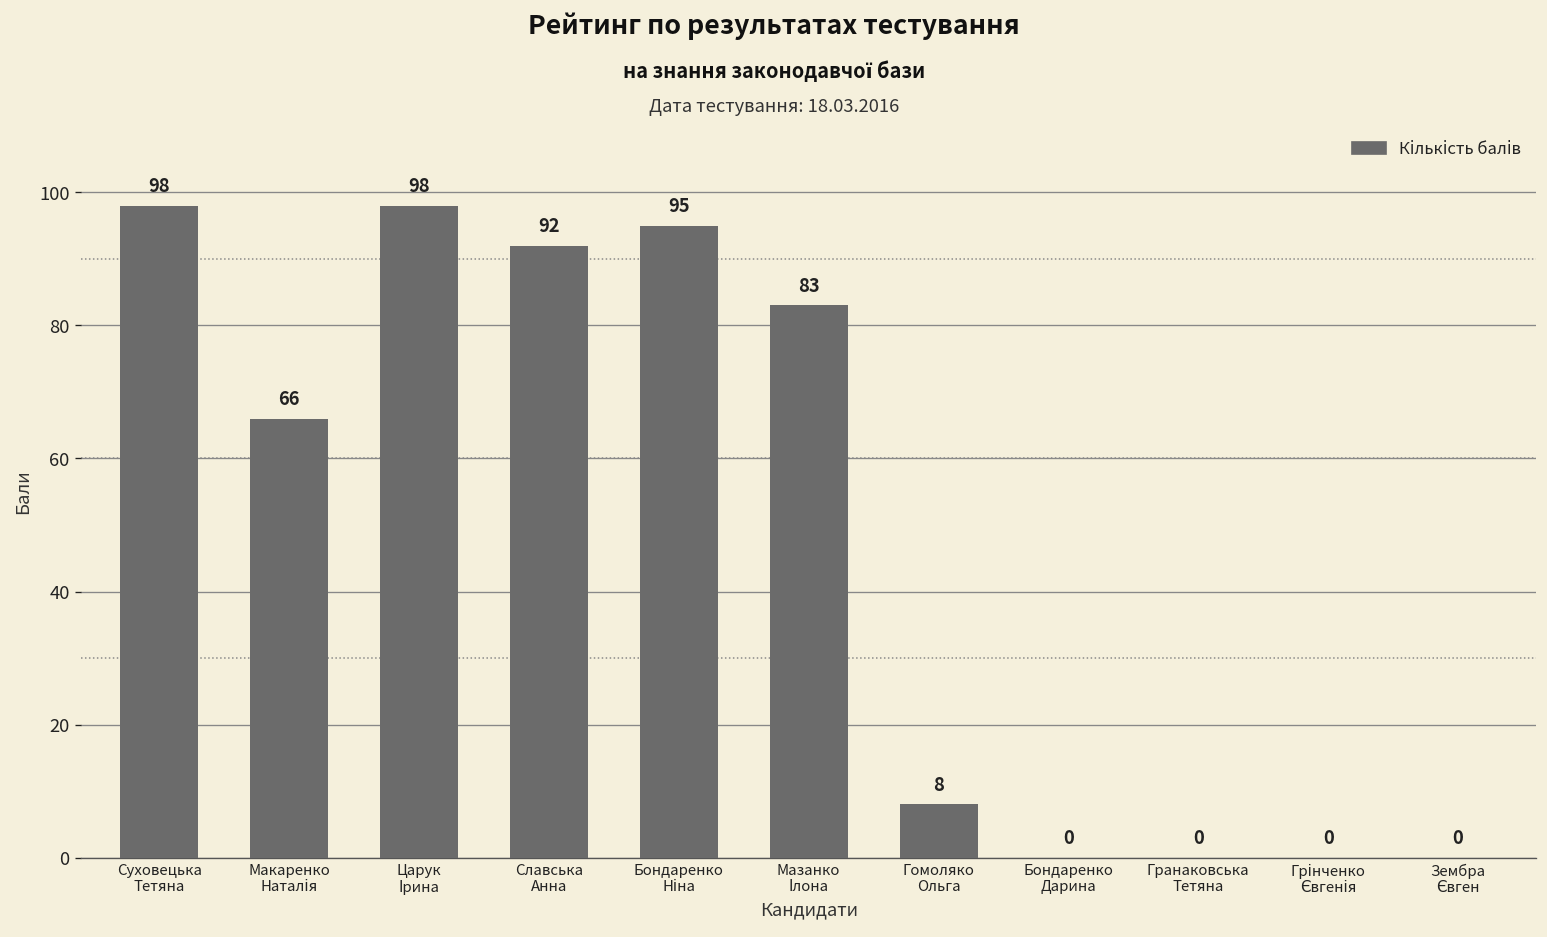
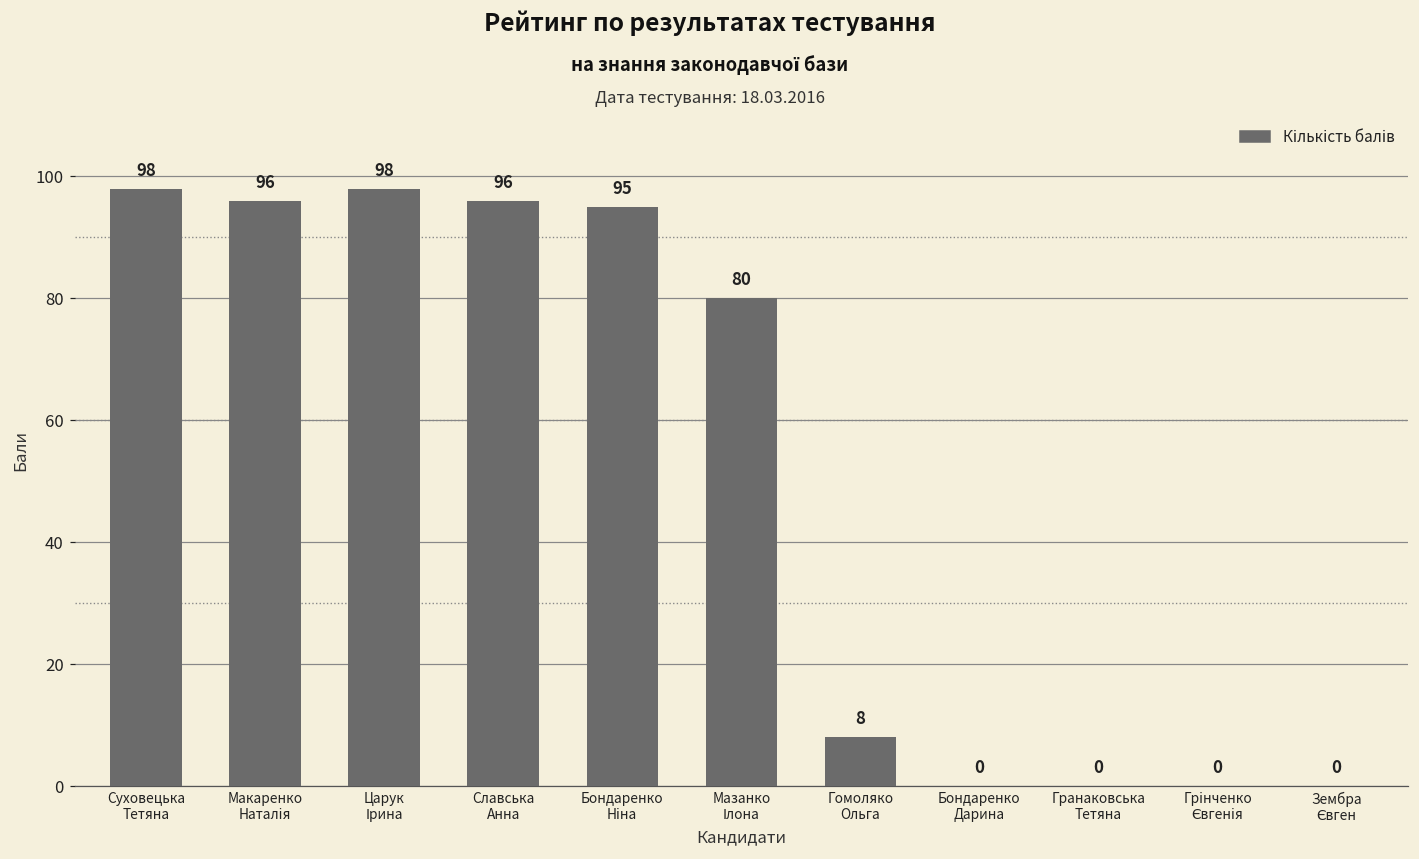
  {
    "Суховецька Тетяна": 98,
-   "Макаренко Наталія": 66,
+   "Макаренко Наталія": 96,
    "Царук Ірина": 98,
-   "Славська Анна": 92,
+   "Славська Анна": 96,
    "Бондаренко Ніна": 95,
-   "Мазанко Ілона": 83,
+   "Мазанко Ілона": 80,
    "Гомоляко Ольга": 8,
    "Бондаренко Дарина": 0,
    "Гранаковська Тетяна": 0,
    "Грінченко Євгенія": 0,
    "Зембра Євген": 0
  }
